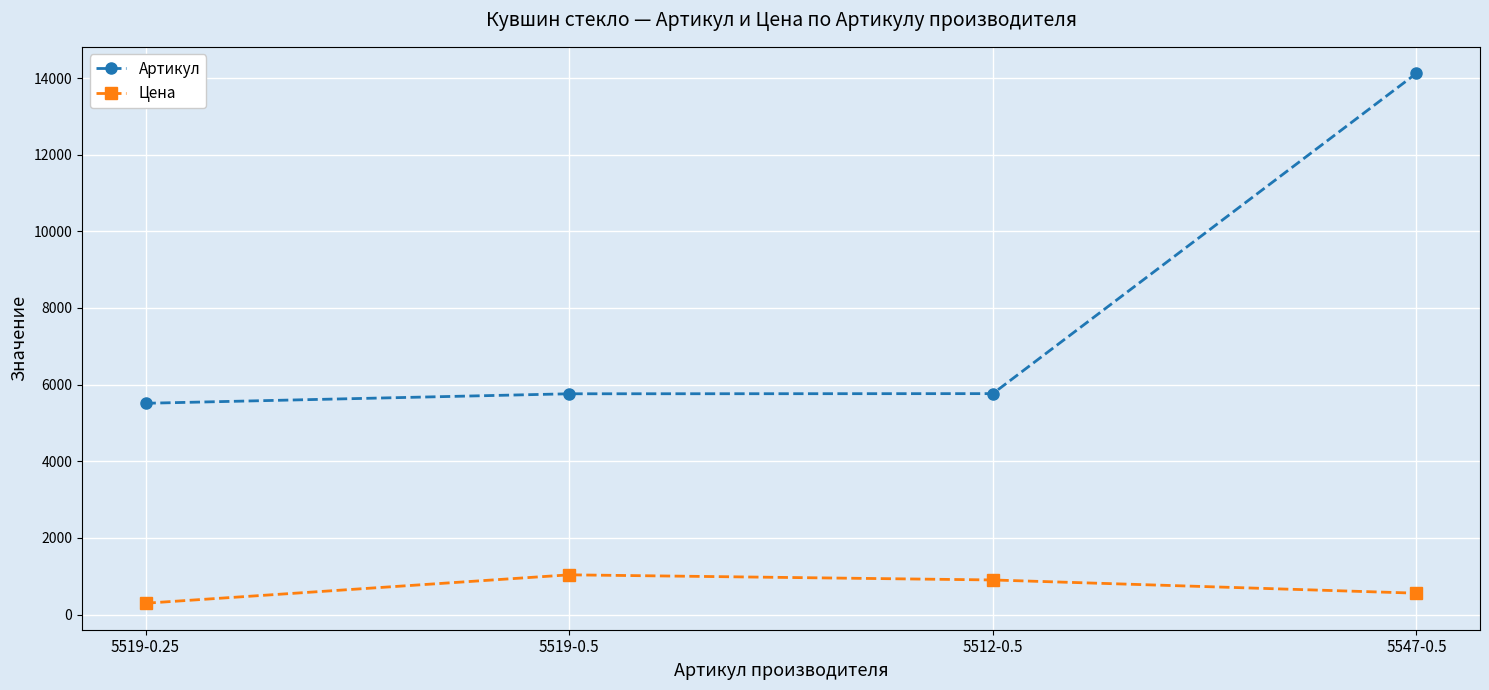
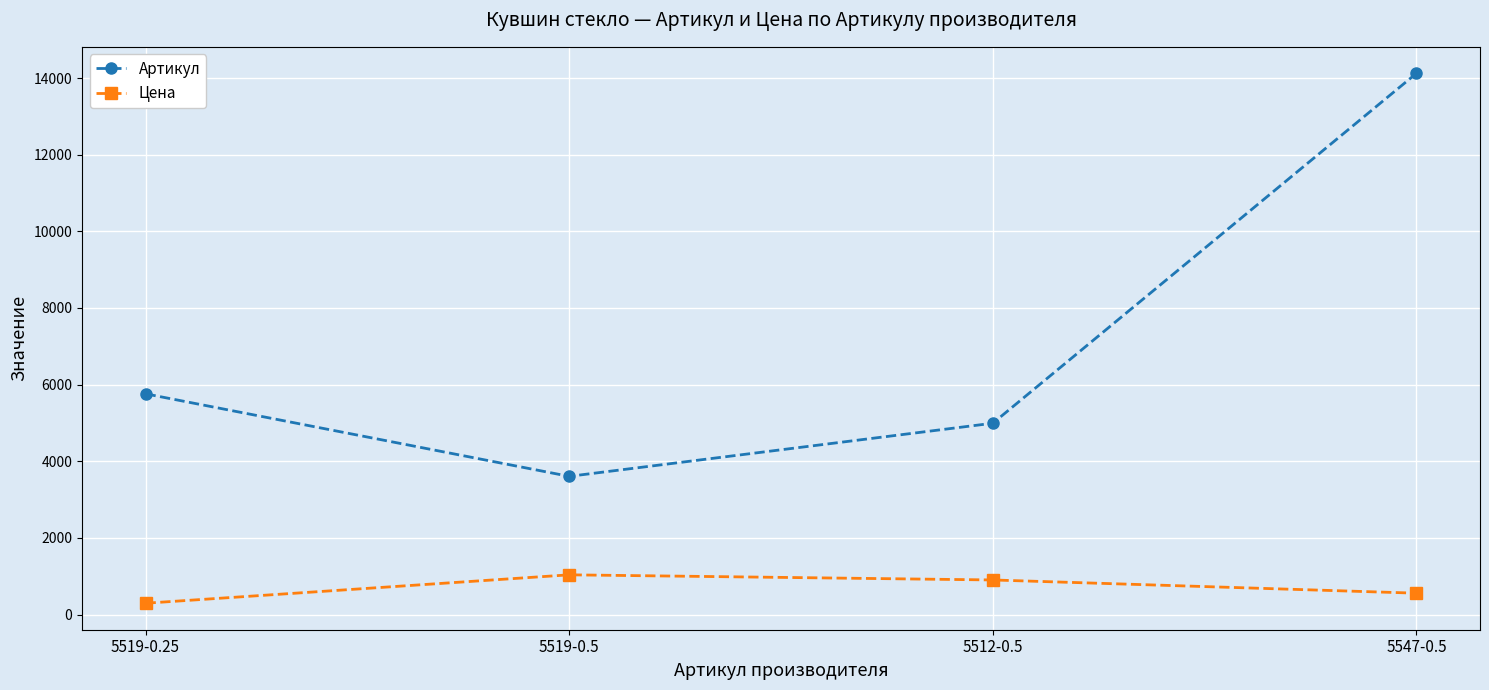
  {
    "Артикул": {
-     "5519-0.25": 5500,
-     "5519-0.5": 5800,
-     "5512-0.5": 5800,
+     "5519-0.25": 5800,
+     "5519-0.5": 3600,
+     "5512-0.5": 5000,
      "5547-0.5": 14100
    },
    "Цена": {
      "5519-0.25": 300,
      "5519-0.5": 1000,
      "5512-0.5": 900,
      "5547-0.5": 600
    }
  }
